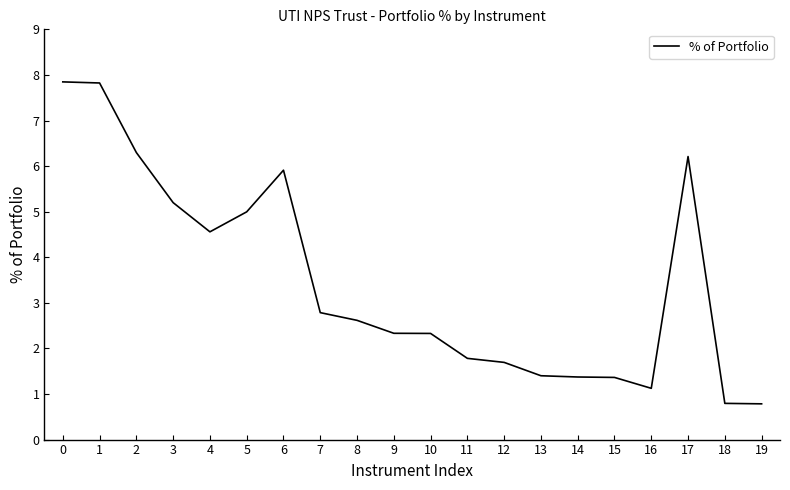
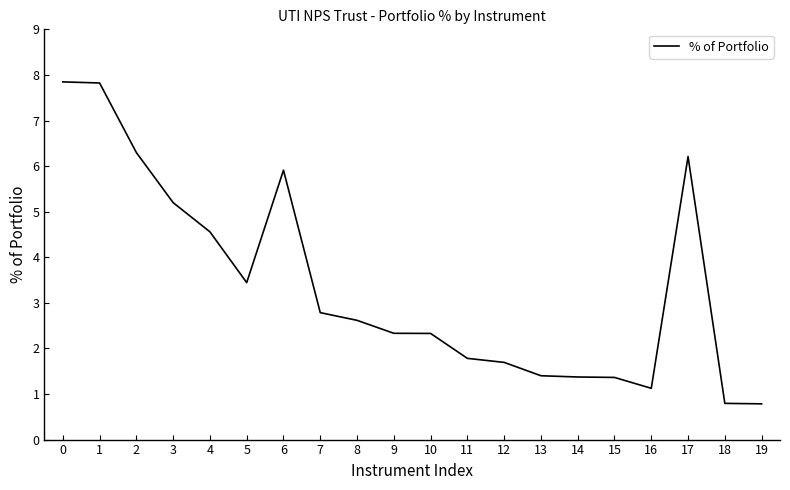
  {
    "0": 7.8,
    "1": 7.8,
    "2": 6.3,
    "3": 5.2,
    "4": 4.6,
-   "5": 5.0,
+   "5": 3.4,
    "6": 5.9,
    "7": 2.8,
    "8": 2.6,
    "9": 2.3,
    "10": 2.3,
    "11": 1.8,
    "12": 1.7,
    "13": 1.4,
    "14": 1.4,
    "15": 1.4,
    "16": 1.1,
    "17": 6.2,
    "18": 0.8,
    "19": 0.8
  }
